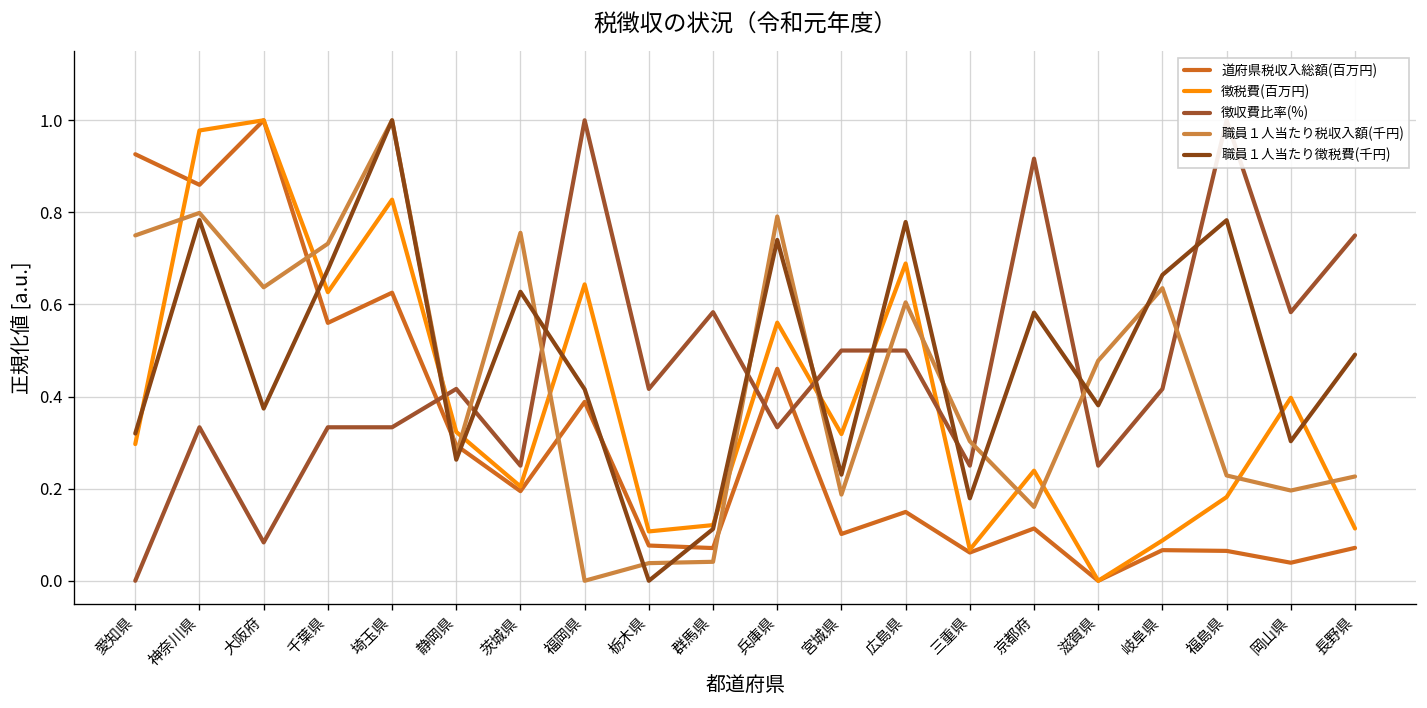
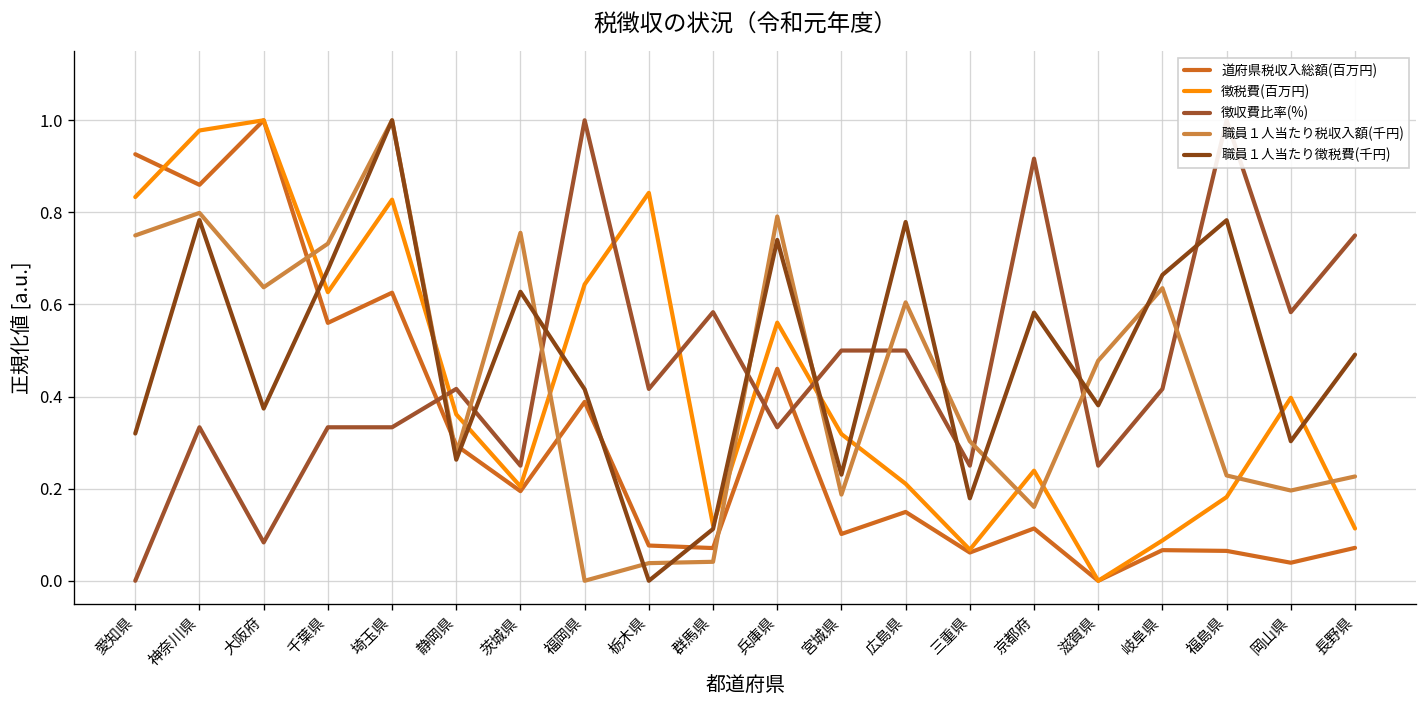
  {
    "徴税費(百万円)": {
-     "愛知県": 0.30,
+     "愛知県": 0.83,
      "神奈川県": 0.98,
      "千葉県": 0.63,
      "埼玉県": 0.83,
-     "静岡県": 0.32,
+     "静岡県": 0.36,
      "茨城県": 0.20,
      "福岡県": 0.64,
-     "栃木県": 0.11,
+     "栃木県": 0.84,
      "群馬県": 0.12,
      "兵庫県": 0.56,
      "宮城県": 0.32,
-     "広島県": 0.69,
+     "広島県": 0.21,
      "京都府": 0.24,
      "岐阜県": 0.09,
      "福島県": 0.18,
      "岡山県": 0.40,
      "長野県": 0.11
    }
  }
